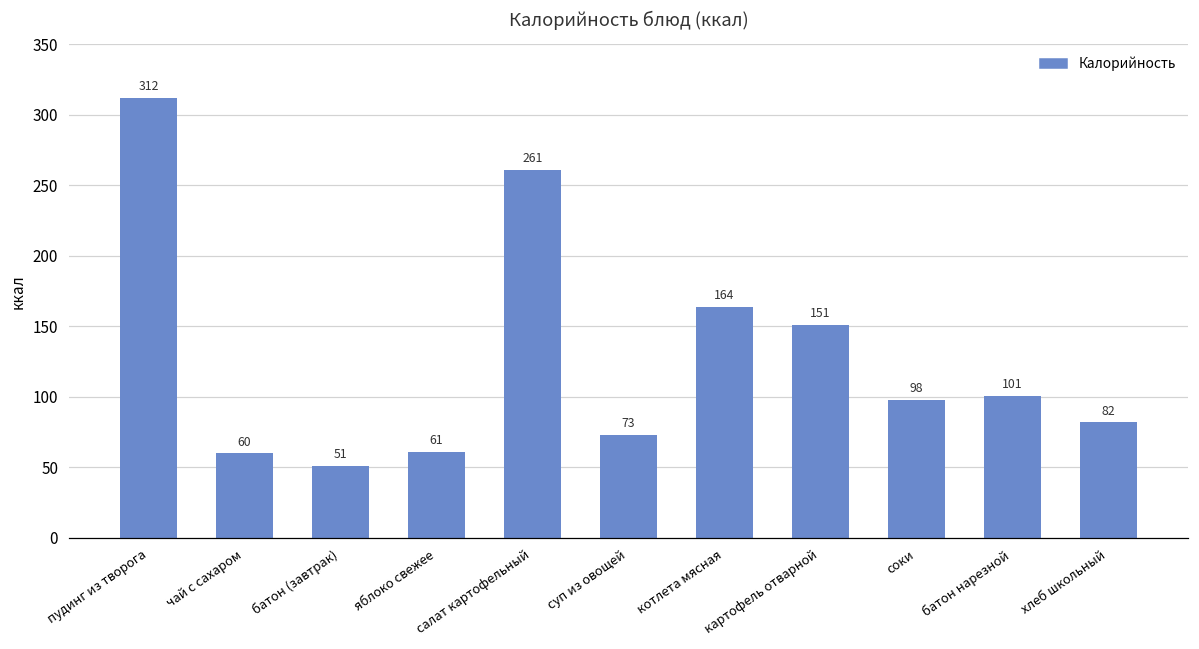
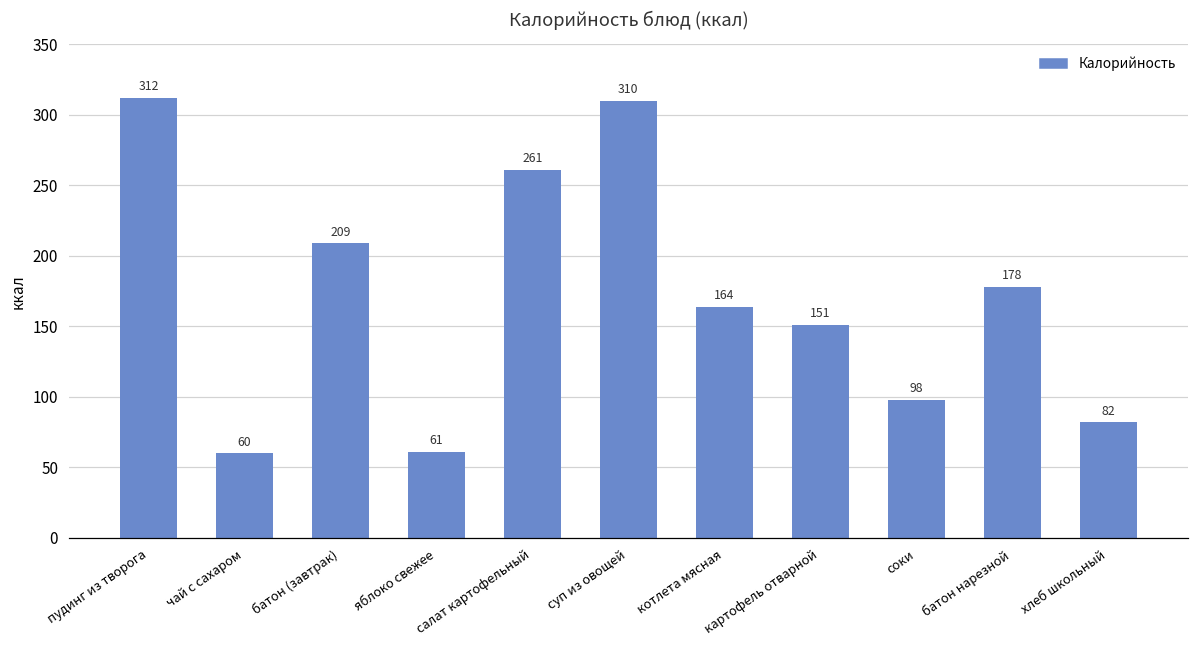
  {
    "пудинг из творога": 312,
    "чай с сахаром": 60,
-   "батон (завтрак)": 51,
+   "батон (завтрак)": 209,
    "яблоко свежее": 61,
    "салат картофельный": 261,
-   "суп из овощей": 73,
+   "суп из овощей": 310,
    "котлета мясная": 164,
    "картофель отварной": 151,
    "соки": 98,
-   "батон нарезной": 101,
+   "батон нарезной": 178,
    "хлеб школьный": 82
  }
